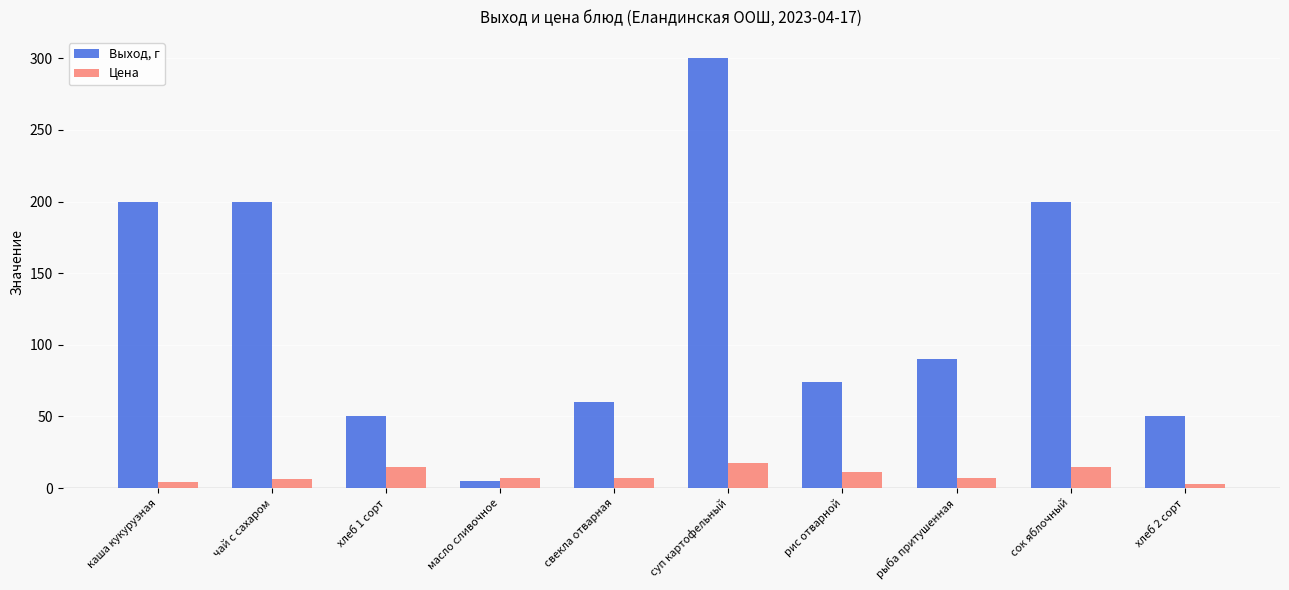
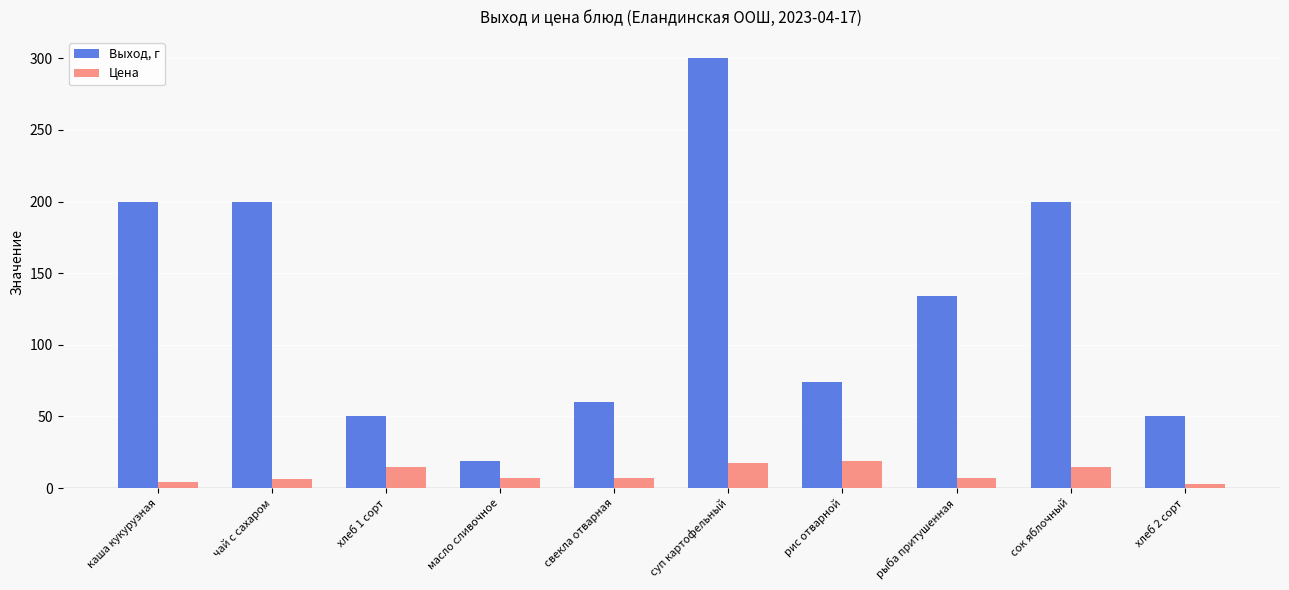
  {
    "Выход, г": {
      "каша кукурузная": 200,
      "чай с сахаром": 200,
      "хлеб 1 сорт": 50,
-     "масло сливочное": 5,
+     "масло сливочное": 19,
      "свекла отварная": 60,
      "суп картофельный": 300,
      "рис отварной": 74,
-     "рыба притушенная": 90,
+     "рыба притушенная": 134,
      "сок яблочный": 200,
      "хлеб 2 сорт": 50
    },
    "Цена": {
      "каша кукурузная": 4,
      "чай с сахаром": 6,
      "хлеб 1 сорт": 14,
      "масло сливочное": 7,
      "свекла отварная": 7,
      "суп картофельный": 17,
-     "рис отварной": 11,
+     "рис отварной": 19,
      "рыба притушенная": 7,
      "сок яблочный": 15,
      "хлеб 2 сорт": 3
    }
  }
